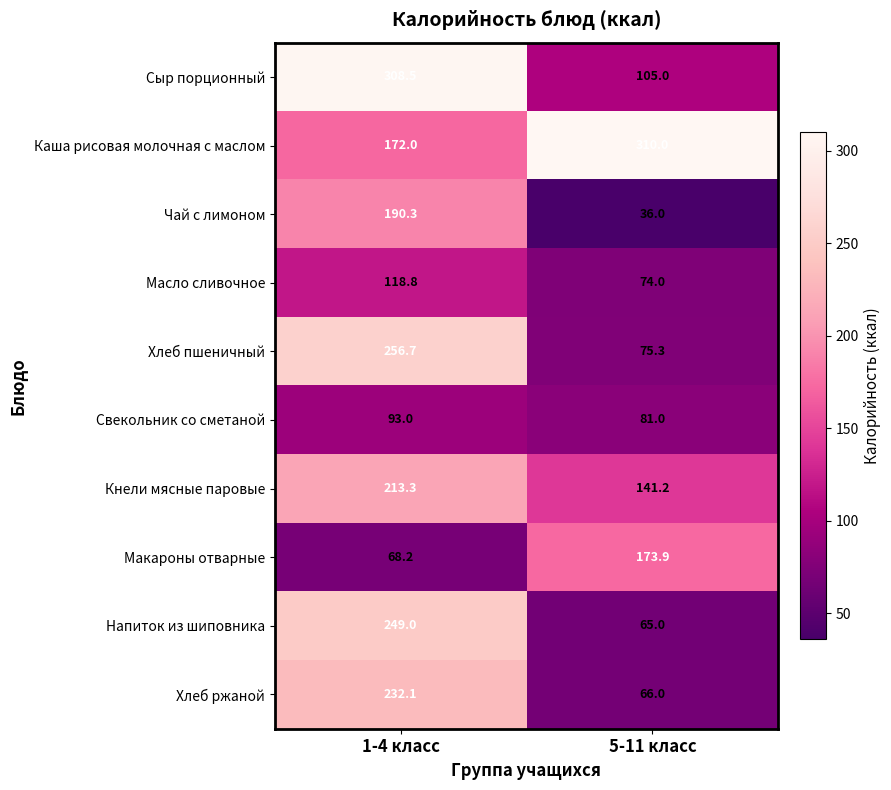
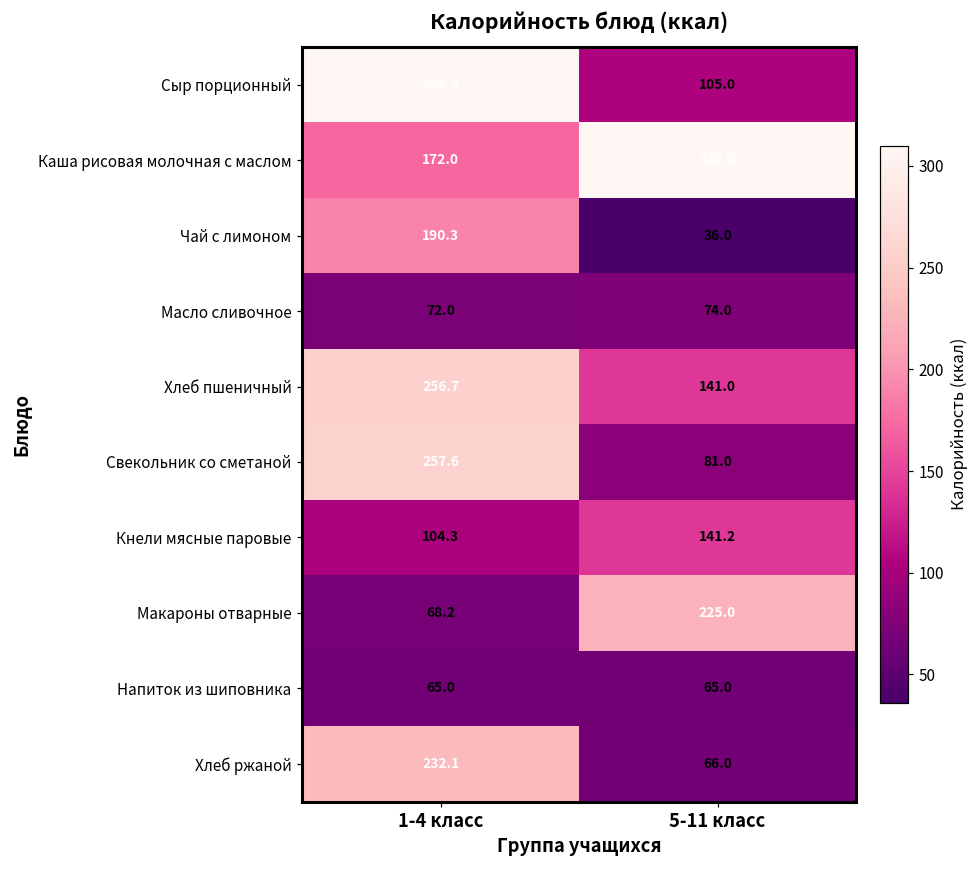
  {
    "Сыр порционный": {
      "5-11 класс": 105.0
    },
    "Каша рисовая молочная с маслом": {
      "1-4 класс": 172.0
    },
    "Чай с лимоном": {
      "1-4 класс": 190.3,
      "5-11 класс": 36.0
    },
    "Масло сливочное": {
-     "1-4 класс": 118.8,
+     "1-4 класс": 72.0,
      "5-11 класс": 74.0
    },
    "Хлеб пшеничный": {
      "1-4 класс": 256.7,
-     "5-11 класс": 75.3
+     "5-11 класс": 141.0
    },
    "Свекольник со сметаной": {
-     "1-4 класс": 93.0,
+     "1-4 класс": 257.6,
      "5-11 класс": 81.0
    },
    "Кнели мясные паровые": {
-     "1-4 класс": 213.3,
+     "1-4 класс": 104.3,
      "5-11 класс": 141.2
    },
    "Макароны отварные": {
      "1-4 класс": 68.2,
-     "5-11 класс": 173.9
+     "5-11 класс": 225.0
    },
    "Напиток из шиповника": {
-     "1-4 класс": 249.0,
+     "1-4 класс": 65.0,
      "5-11 класс": 65.0
    },
    "Хлеб ржаной": {
      "1-4 класс": 232.1,
      "5-11 класс": 66.0
    }
  }
